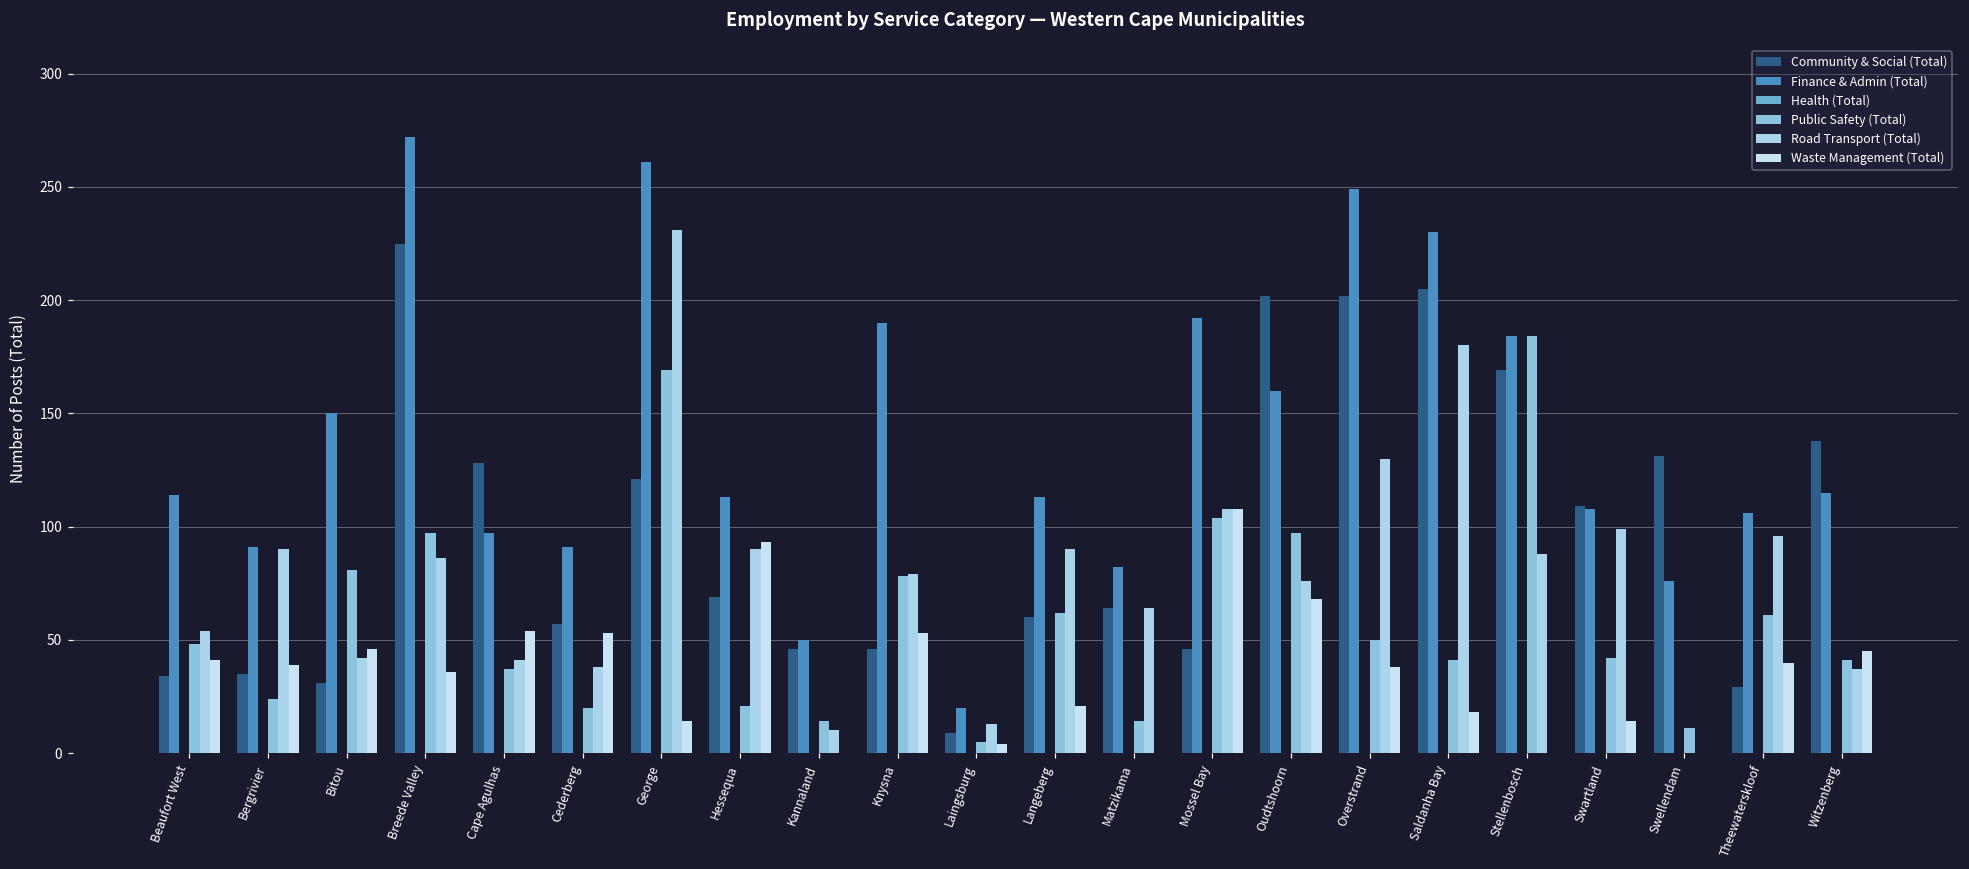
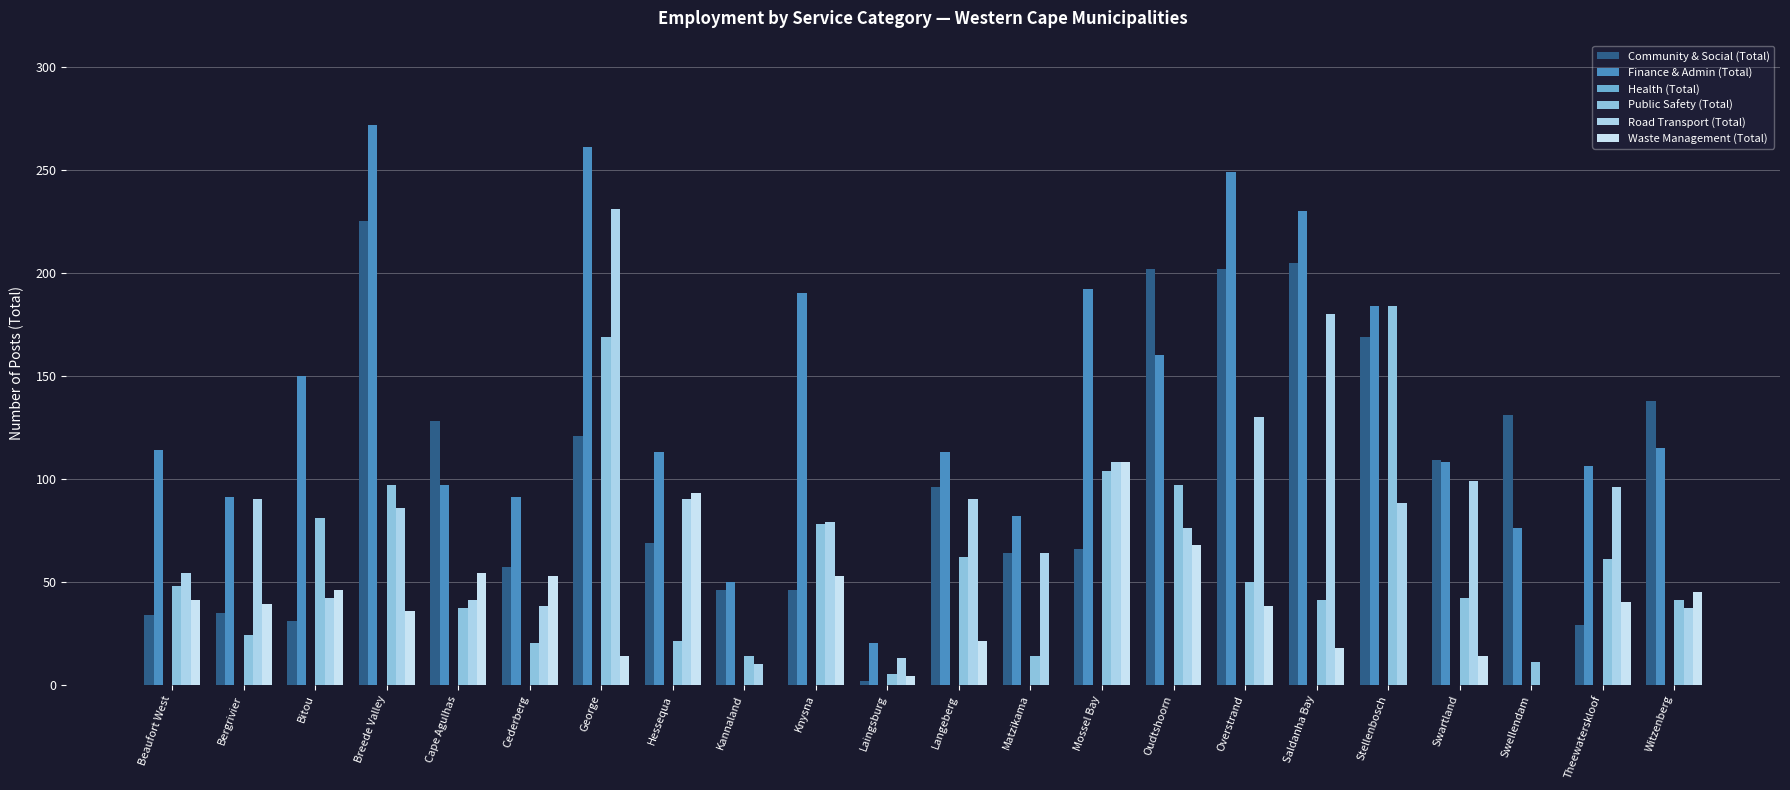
  {
    "Community & Social (Total)": {
      "Beaufort West": 34,
      "Bergrivier": 35,
      "Bitou": 31,
      "Breede Valley": 225,
      "Cape Agulhas": 128,
      "Cederberg": 57,
      "George": 121,
      "Hessequa": 69,
      "Kannaland": 46,
      "Knysna": 46,
-     "Laingsburg": 9,
-     "Langeberg": 60,
+     "Laingsburg": 2,
+     "Langeberg": 96,
      "Matzikama": 64,
-     "Mossel Bay": 46,
+     "Mossel Bay": 66,
      "Oudtshoorn": 202,
      "Overstrand": 202,
      "Saldanha Bay": 205,
      "Stellenbosch": 169,
      "Swartland": 109,
      "Swellendam": 131,
      "Theewaterskloof": 29,
      "Witzenberg": 138
    }
  }
